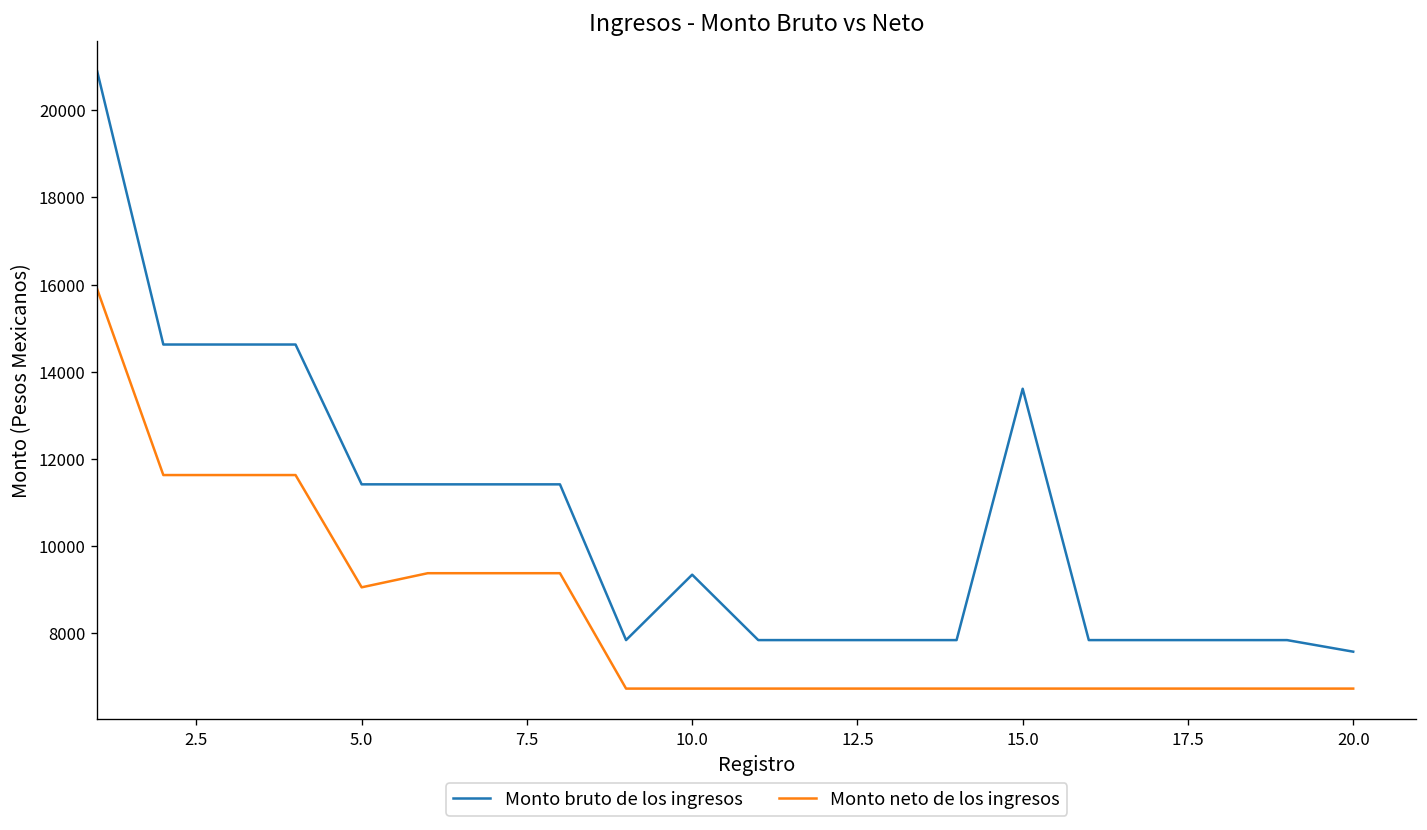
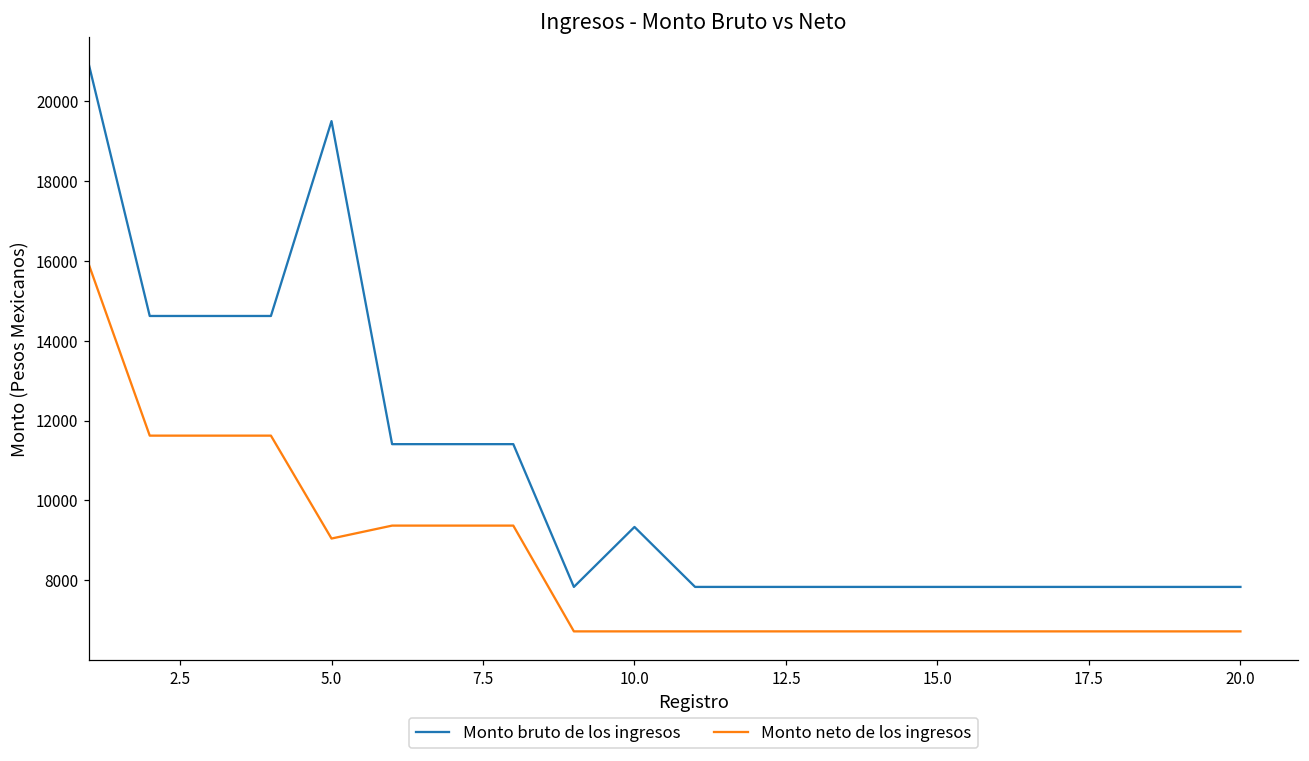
  {
    "Monto bruto de los ingresos": {
-     "5.0": 11400,
+     "5.0": 19500,
      "10.0": 9300,
-     "15.0": 13600,
-     "20.0": 7600
+     "15.0": 7800,
+     "20.0": 7800
    },
    "Monto neto de los ingresos": {
      "5.0": 9000,
      "10.0": 6700,
      "15.0": 6700,
      "20.0": 6700
    }
  }
